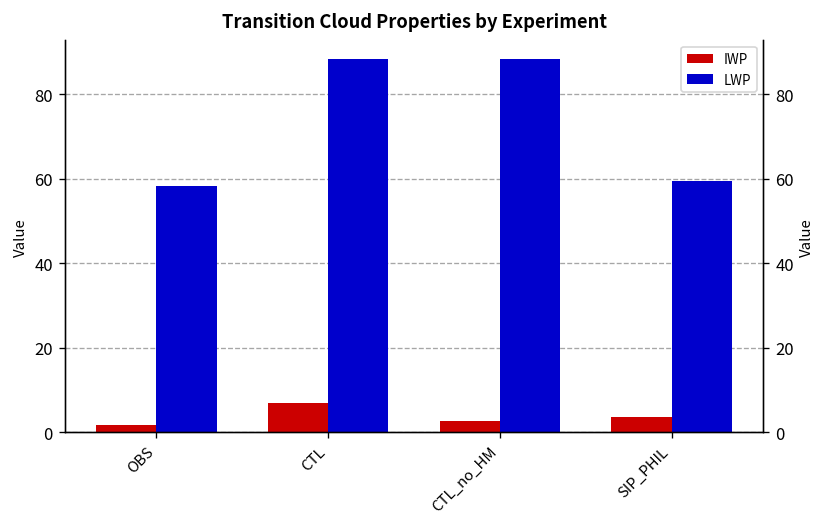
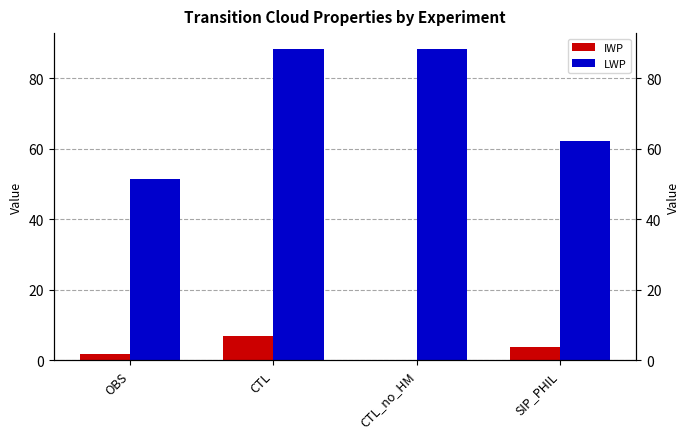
  {
    "IWP": {
      "OBS": 2,
      "CTL": 7,
-     "CTL_no_HM": 3,
+     "CTL_no_HM": 0,
      "SIP_PHIL": 4
    },
    "LWP": {
-     "OBS": 58,
+     "OBS": 51,
      "CTL": 88,
      "CTL_no_HM": 88,
-     "SIP_PHIL": 60
+     "SIP_PHIL": 62
    }
  }
